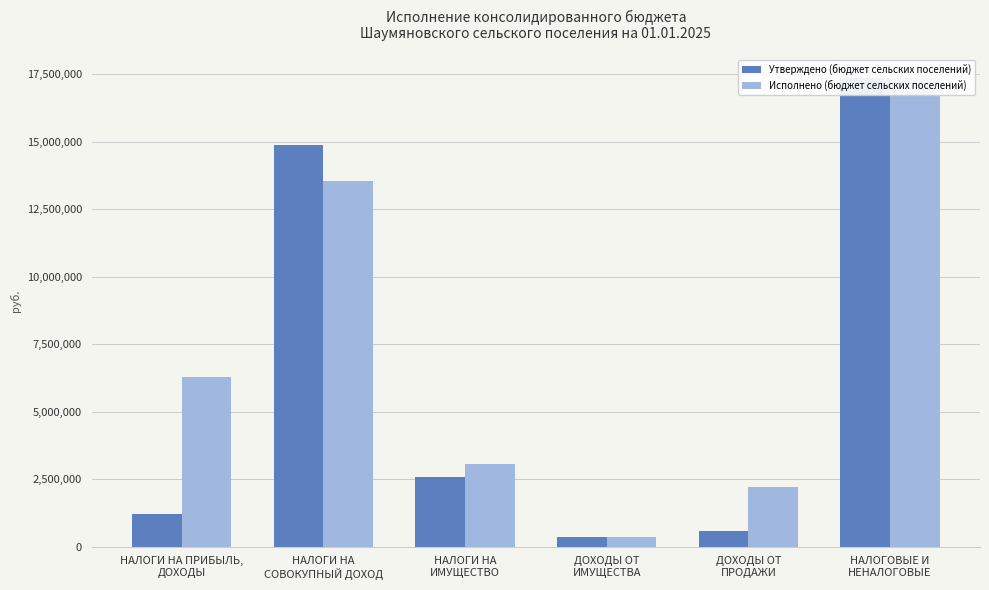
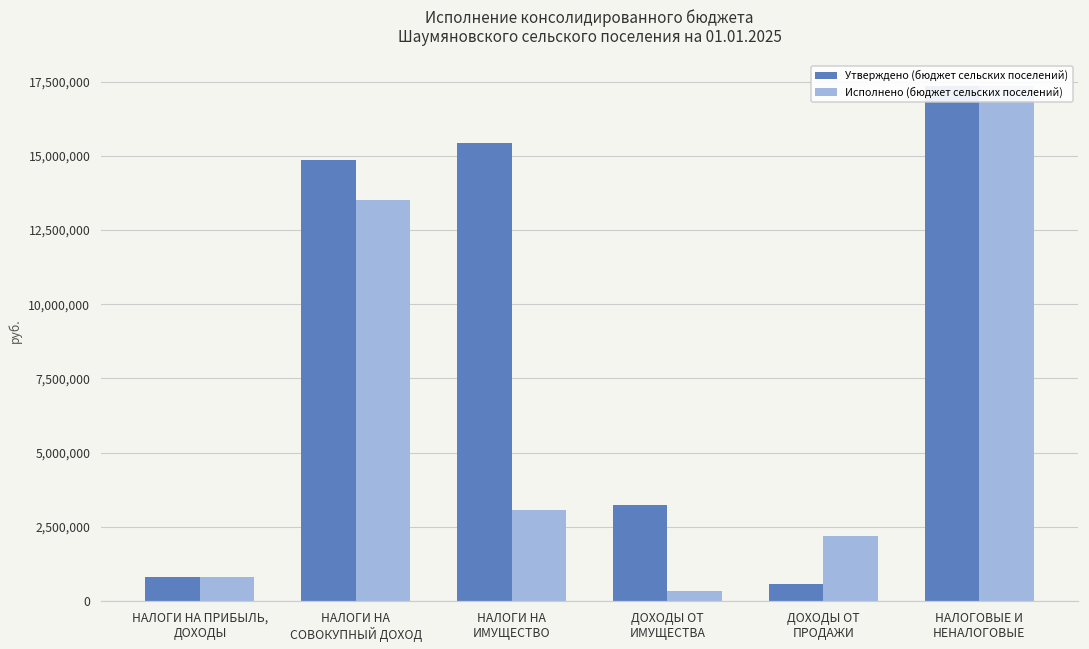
  {
    "Утверждено (бюджет сельских поселений)": {
-     "НАЛОГИ НА ПРИБЫЛЬ, ДОХОДЫ": "1,200,000",
+     "НАЛОГИ НА ПРИБЫЛЬ, ДОХОДЫ": "800,000",
      "НАЛОГИ НА СОВОКУПНЫЙ ДОХОД": "14,900,000",
-     "НАЛОГИ НА ИМУЩЕСТВО": "2,600,000",
-     "ДОХОДЫ ОТ ИМУЩЕСТВА": "300,000",
+     "НАЛОГИ НА ИМУЩЕСТВО": "15,400,000",
+     "ДОХОДЫ ОТ ИМУЩЕСТВА": "3,300,000",
      "ДОХОДЫ ОТ ПРОДАЖИ": "600,000"
    },
    "Исполнено (бюджет сельских поселений)": {
-     "НАЛОГИ НА ПРИБЫЛЬ, ДОХОДЫ": "6,300,000",
+     "НАЛОГИ НА ПРИБЫЛЬ, ДОХОДЫ": "800,000",
      "НАЛОГИ НА СОВОКУПНЫЙ ДОХОД": "13,500,000",
      "НАЛОГИ НА ИМУЩЕСТВО": "3,100,000",
      "ДОХОДЫ ОТ ИМУЩЕСТВА": "300,000",
      "ДОХОДЫ ОТ ПРОДАЖИ": "2,200,000"
    }
  }
